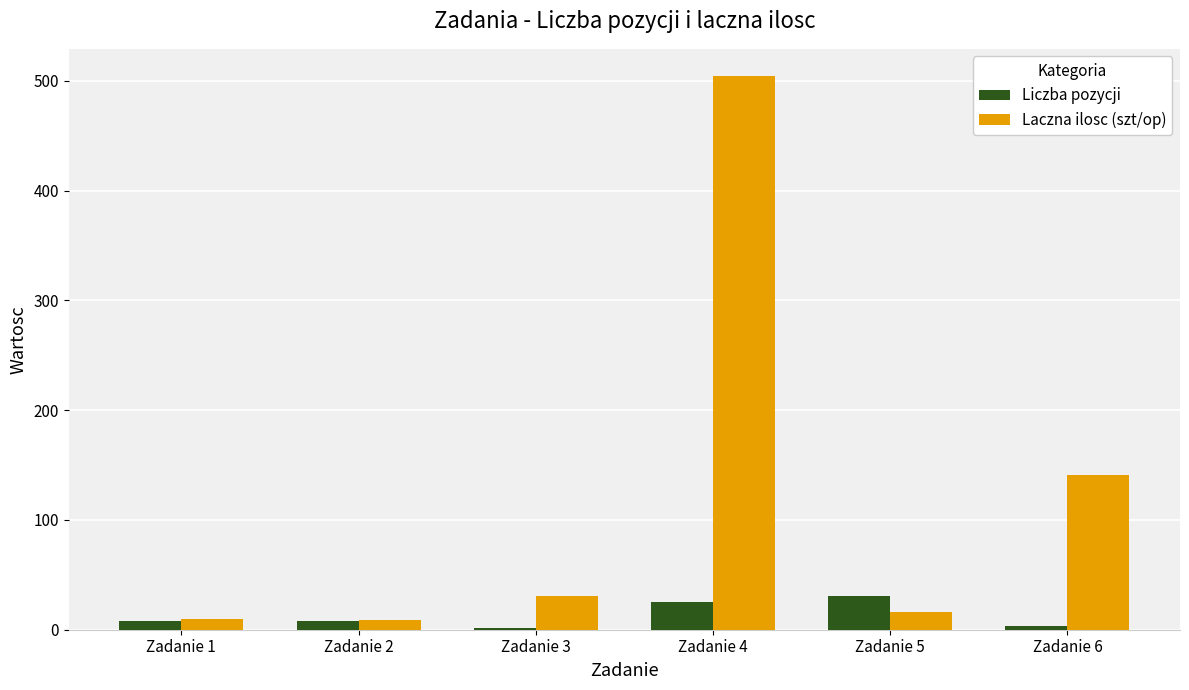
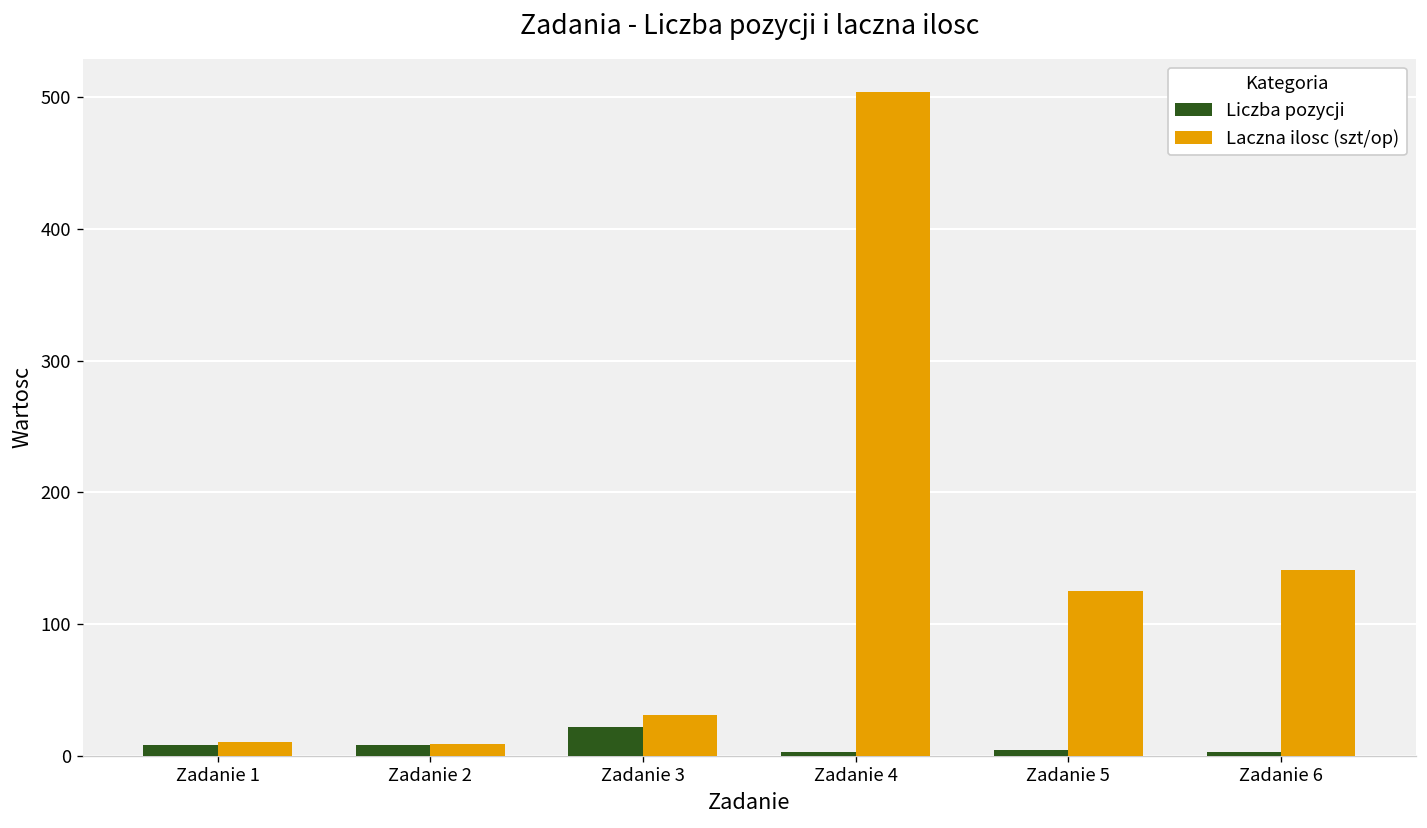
  {
    "Liczba pozycji": {
      "Zadanie 1": 8,
      "Zadanie 2": 8,
-     "Zadanie 3": 2,
-     "Zadanie 4": 25,
-     "Zadanie 5": 31,
+     "Zadanie 3": 22,
+     "Zadanie 4": 3,
+     "Zadanie 5": 4,
      "Zadanie 6": 3
    },
    "Laczna ilosc (szt/op)": {
      "Zadanie 1": 10,
      "Zadanie 2": 9,
      "Zadanie 3": 31,
      "Zadanie 4": 504,
-     "Zadanie 5": 16,
+     "Zadanie 5": 125,
      "Zadanie 6": 141
    }
  }
